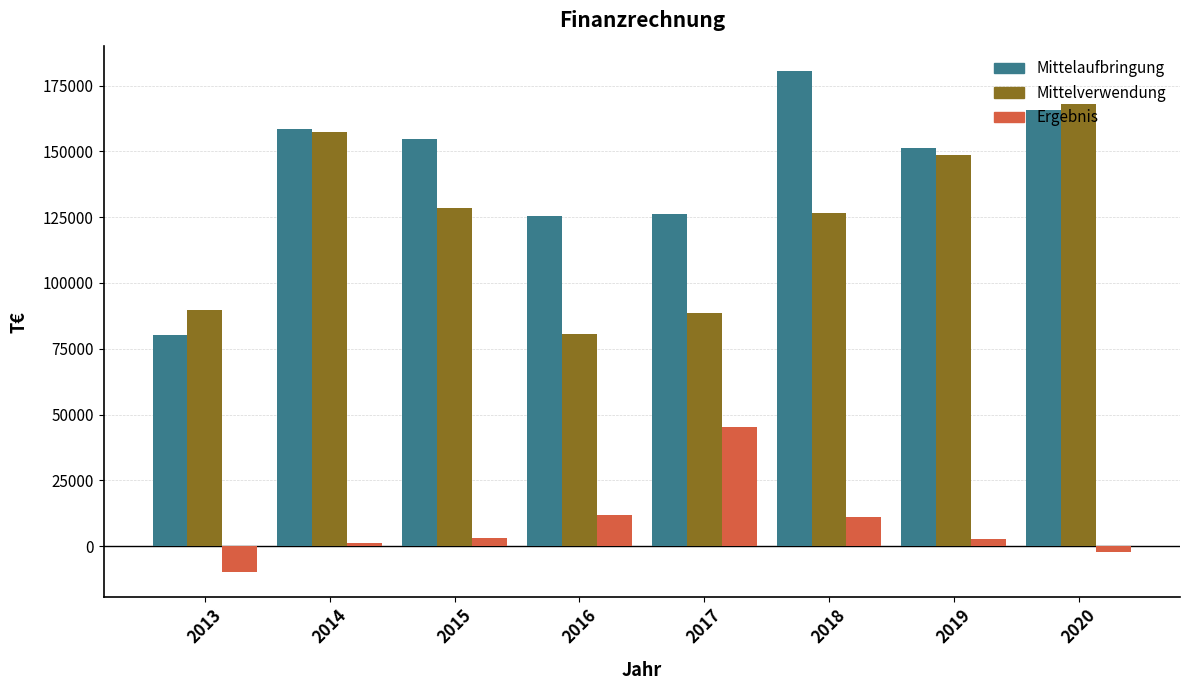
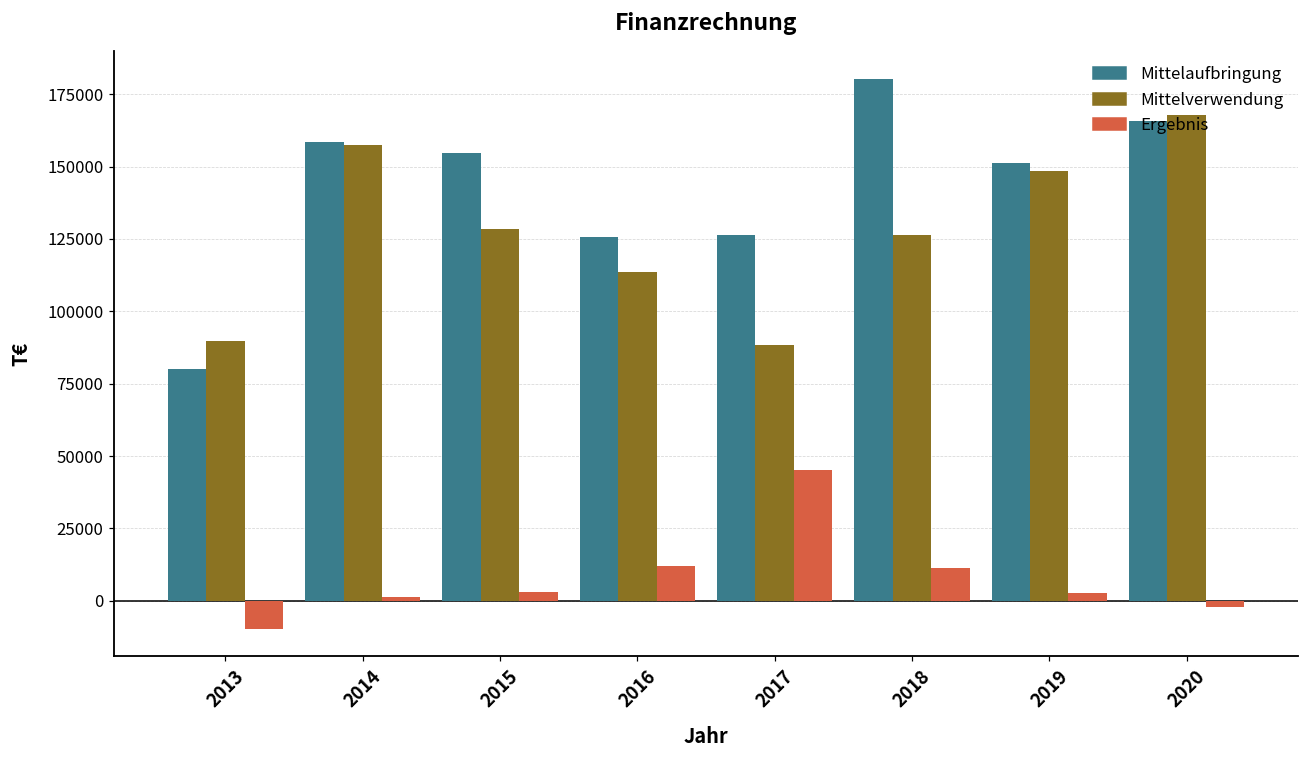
  {
    "Mittelaufbringung": {
      "2013": 80000,
      "2014": 159000,
      "2015": 155000,
      "2016": 126000,
      "2017": 126000,
      "2018": 180000,
      "2019": 151000,
      "2020": 166000
    },
    "Mittelverwendung": {
      "2013": 90000,
      "2014": 157000,
      "2015": 129000,
-     "2016": 81000,
+     "2016": 114000,
      "2017": 88000,
      "2018": 126000,
      "2019": 149000,
      "2020": 168000
    },
    "Ergebnis": {
      "2013": -10000,
      "2014": 1000,
      "2015": 3000,
      "2016": 12000,
      "2017": 45000,
      "2018": 11000,
      "2019": 3000,
      "2020": -2000
    }
  }
